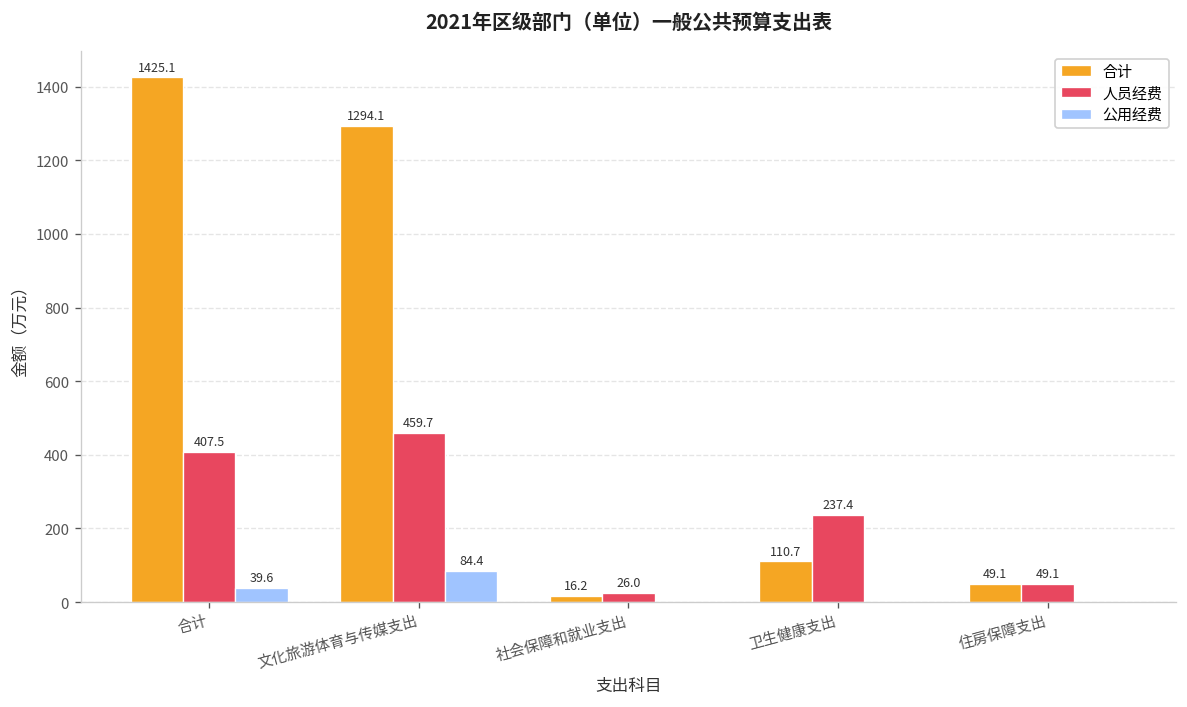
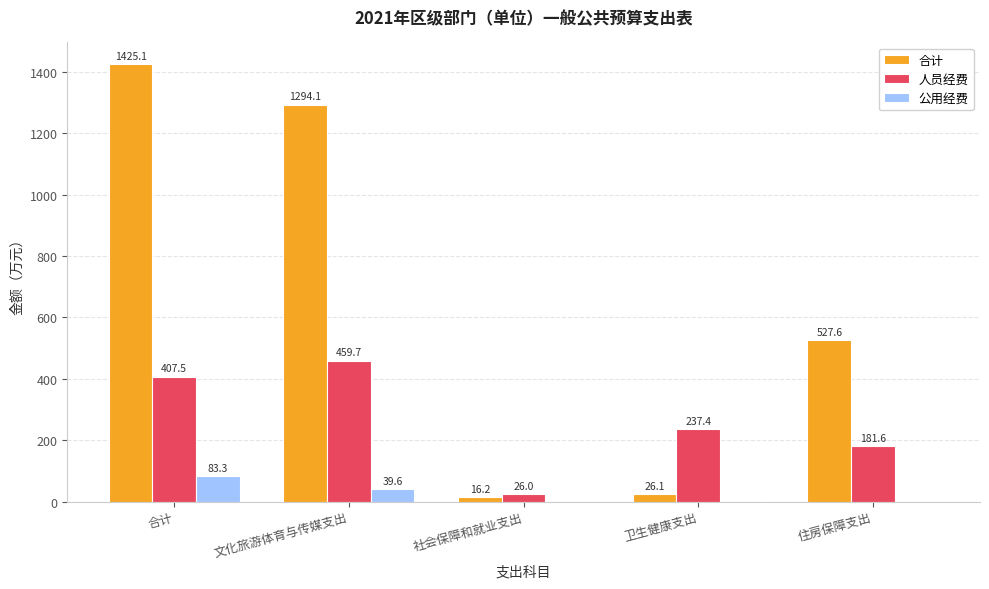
  {
    "合计": {
      "合计": 1425.1,
      "文化旅游体育与传媒支出": 1294.1,
      "社会保障和就业支出": 16.2,
-     "卫生健康支出": 110.7,
-     "住房保障支出": 49.1
+     "卫生健康支出": 26.1,
+     "住房保障支出": 527.6
    },
    "人员经费": {
      "合计": 407.5,
      "文化旅游体育与传媒支出": 459.7,
      "社会保障和就业支出": 26.0,
      "卫生健康支出": 237.4,
-     "住房保障支出": 49.1
+     "住房保障支出": 181.6
    },
    "公用经费": {
-     "合计": 39.6,
-     "文化旅游体育与传媒支出": 84.4
+     "合计": 83.3,
+     "文化旅游体育与传媒支出": 39.6
    }
  }
